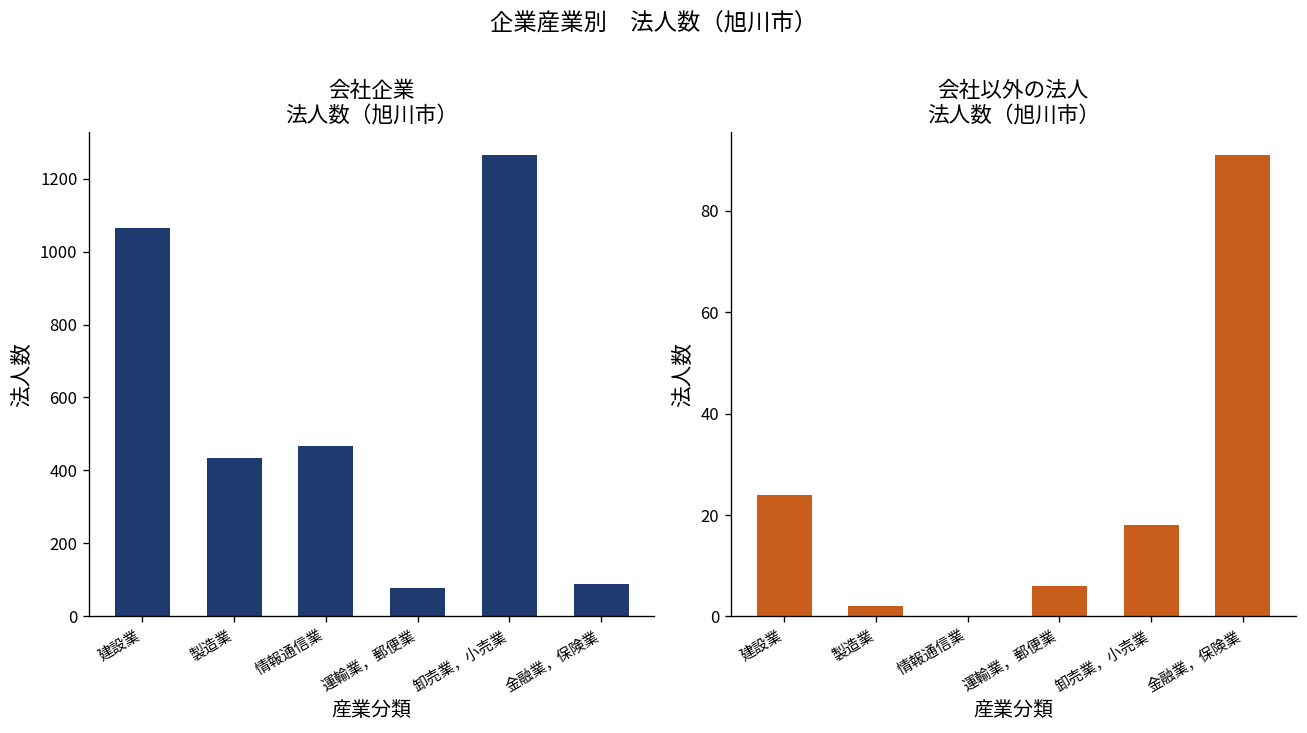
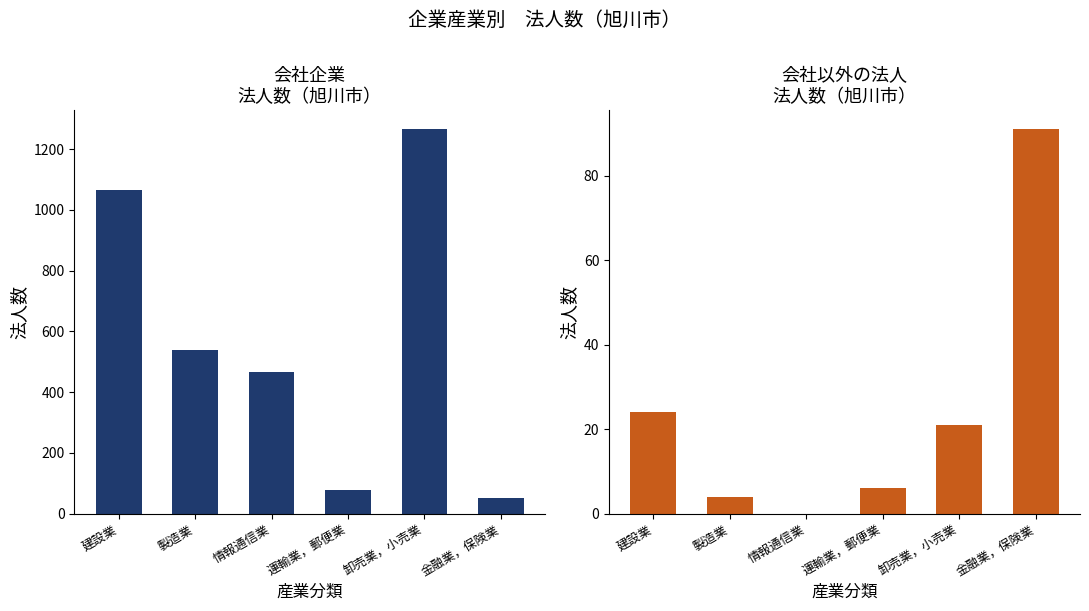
  {
    "会社企業 法人数（旭川市）": {
      "建設業": 1060,
-     "製造業": 430,
+     "製造業": 540,
      "情報通信業": 470,
      "運輸業，郵便業": 80,
      "卸売業，小売業": 1270,
-     "金融業，保険業": 90
+     "金融業，保険業": 50
    },
    "会社以外の法人 法人数（旭川市）": {
      "建設業": 24,
-     "製造業": 2,
+     "製造業": 4,
      "情報通信業": 0,
      "運輸業，郵便業": 6,
-     "卸売業，小売業": 18,
+     "卸売業，小売業": 21,
      "金融業，保険業": 91
    }
  }
